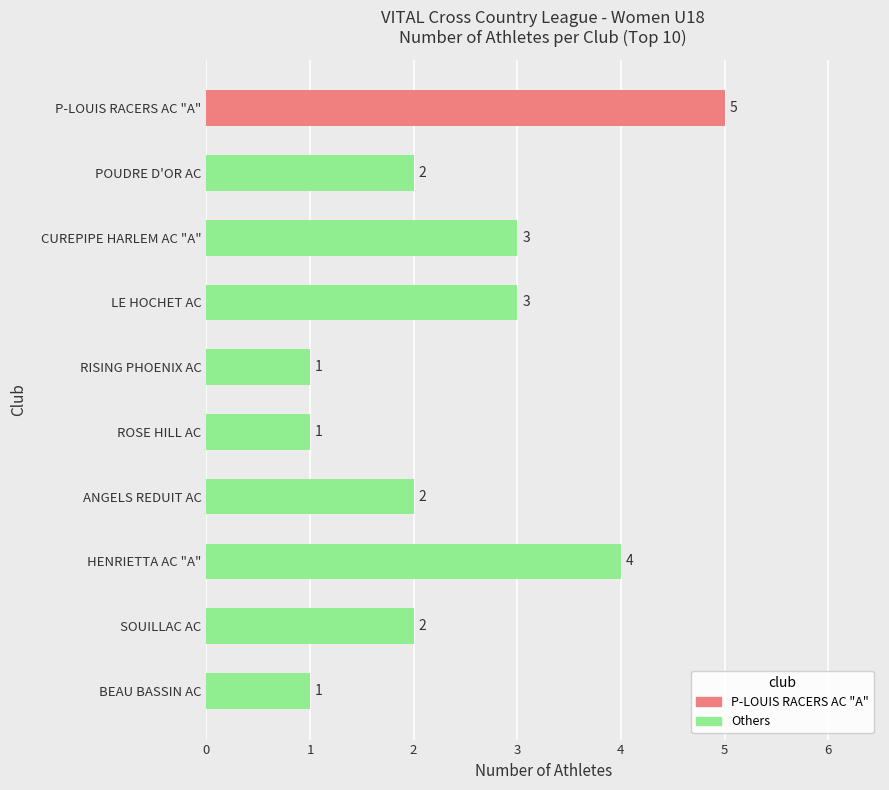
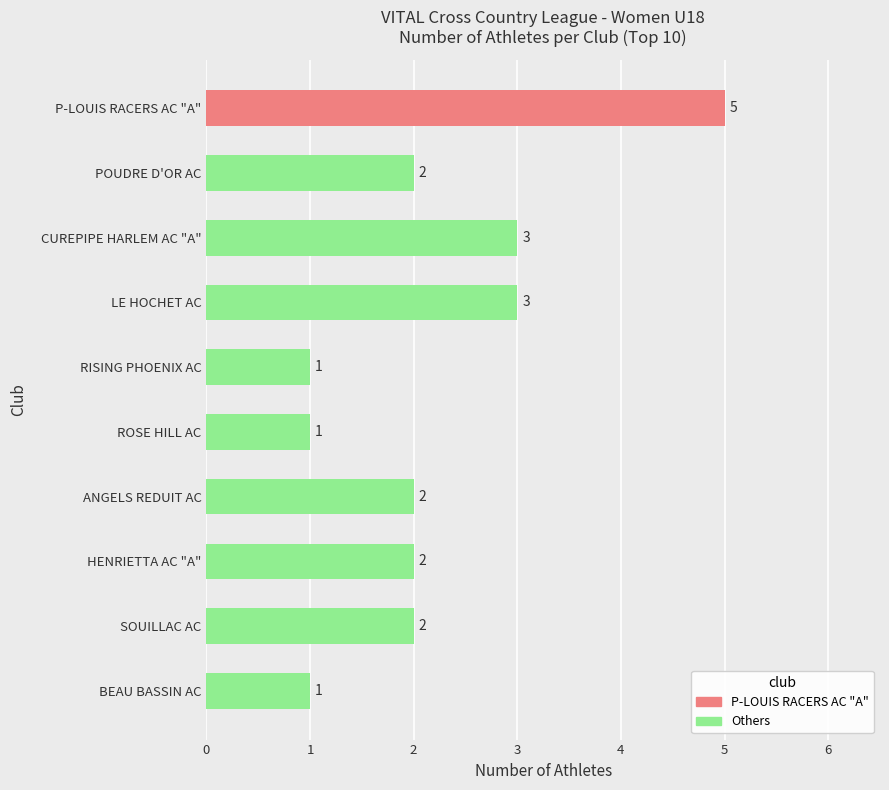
  {
    "P-LOUIS RACERS AC \"A\"": 5,
    "POUDRE D'OR AC": 2,
    "CUREPIPE HARLEM AC \"A\"": 3,
    "LE HOCHET AC": 3,
    "RISING PHOENIX AC": 1,
    "ROSE HILL AC": 1,
    "ANGELS REDUIT AC": 2,
-   "HENRIETTA AC \"A\"": 4,
+   "HENRIETTA AC \"A\"": 2,
    "SOUILLAC AC": 2,
    "BEAU BASSIN AC": 1
  }
